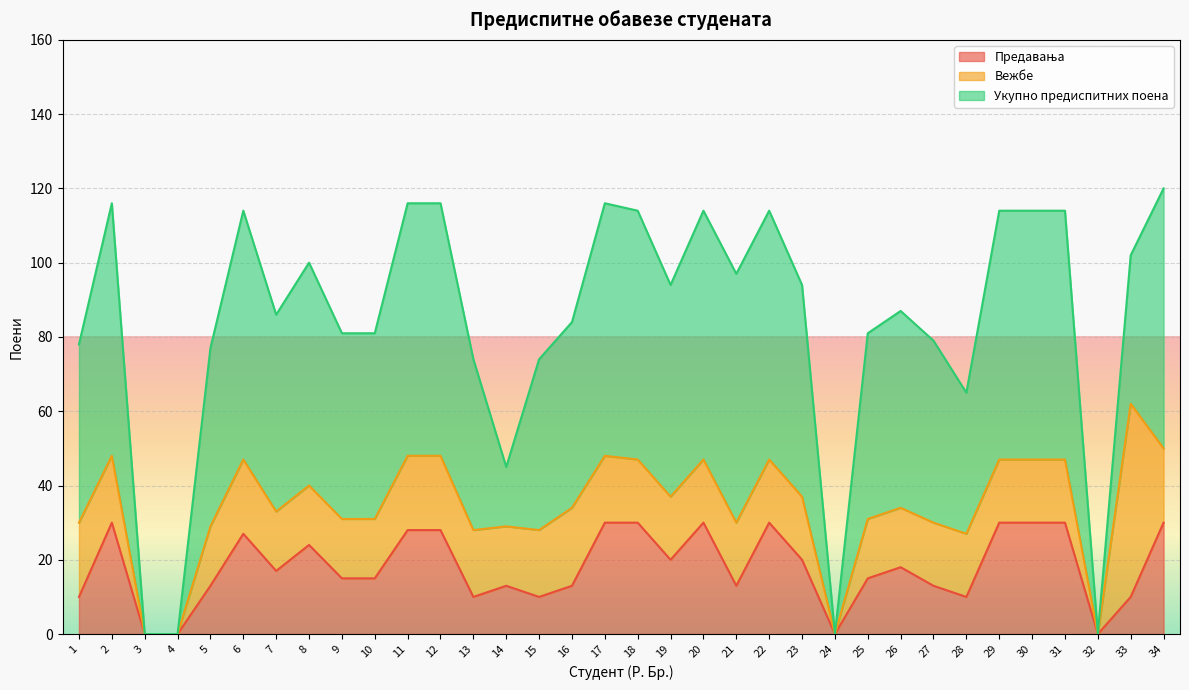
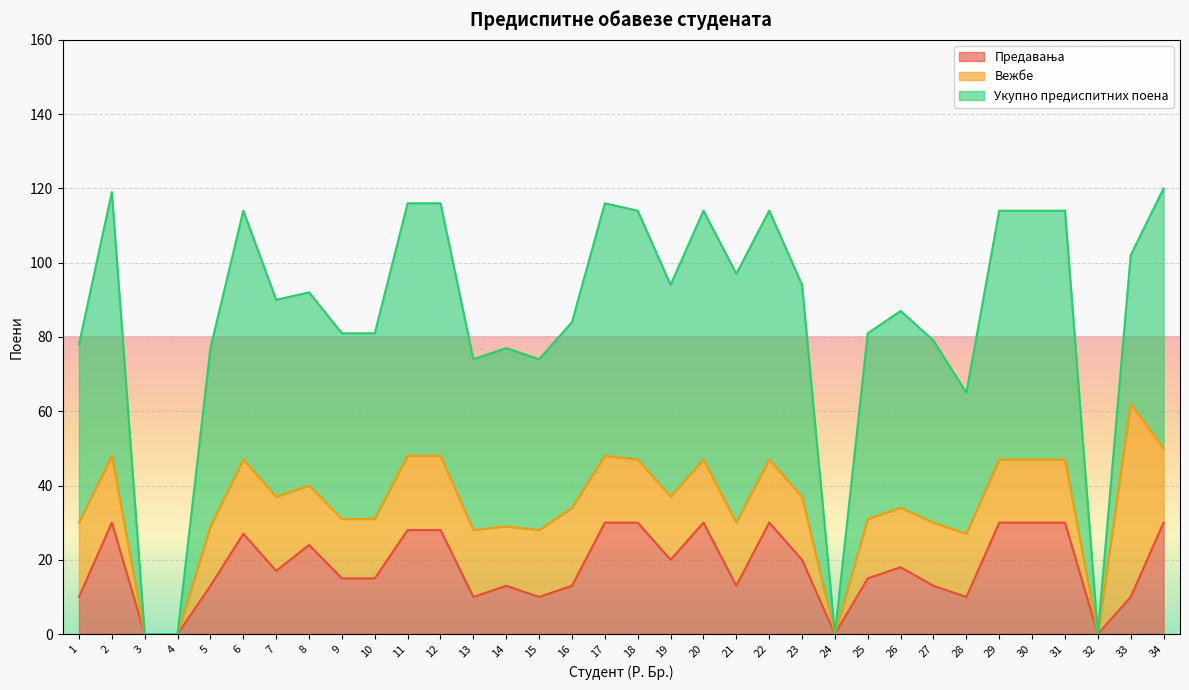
  {
    "Предавања": {
      "1": 10,
      "2": 30,
      "5": 13,
      "6": 27,
      "7": 17,
      "8": 24,
      "9": 15,
      "10": 15,
      "11": 28,
      "12": 28,
      "13": 10,
      "14": 13,
      "15": 10,
      "16": 13,
      "17": 30,
      "18": 30,
      "19": 20,
      "20": 30,
      "21": 13,
      "22": 30,
      "23": 20,
      "25": 15,
      "26": 18,
      "27": 13,
      "28": 10,
      "29": 30,
      "30": 30,
      "31": 30,
      "33": 10,
      "34": 30
    },
    "Вежбе": {
      "1": 20,
      "2": 18,
      "5": 16,
      "6": 20,
-     "7": 16,
+     "7": 20,
      "8": 16,
      "9": 16,
      "10": 16,
      "11": 20,
      "12": 20,
      "13": 18,
      "14": 16,
      "15": 18,
      "16": 21,
      "17": 18,
      "18": 17,
      "19": 17,
      "20": 17,
      "21": 17,
      "22": 17,
      "23": 17,
      "25": 16,
      "26": 16,
      "27": 17,
      "28": 17,
      "29": 17,
      "30": 17,
      "31": 17,
      "33": 52,
      "34": 20
    },
    "Укупно предиспитних поена": {
      "1": 48,
-     "2": 68,
+     "2": 71,
      "5": 48,
      "6": 67,
      "7": 53,
-     "8": 60,
+     "8": 52,
      "9": 50,
      "10": 50,
      "11": 68,
      "12": 68,
      "13": 46,
-     "14": 16,
+     "14": 48,
      "15": 46,
      "16": 50,
      "17": 68,
      "18": 67,
      "19": 57,
      "20": 67,
      "21": 67,
      "22": 67,
      "23": 57,
      "25": 50,
      "26": 53,
      "27": 49,
      "28": 38,
      "29": 67,
      "30": 67,
      "31": 67,
      "33": 40,
      "34": 70
    }
  }
